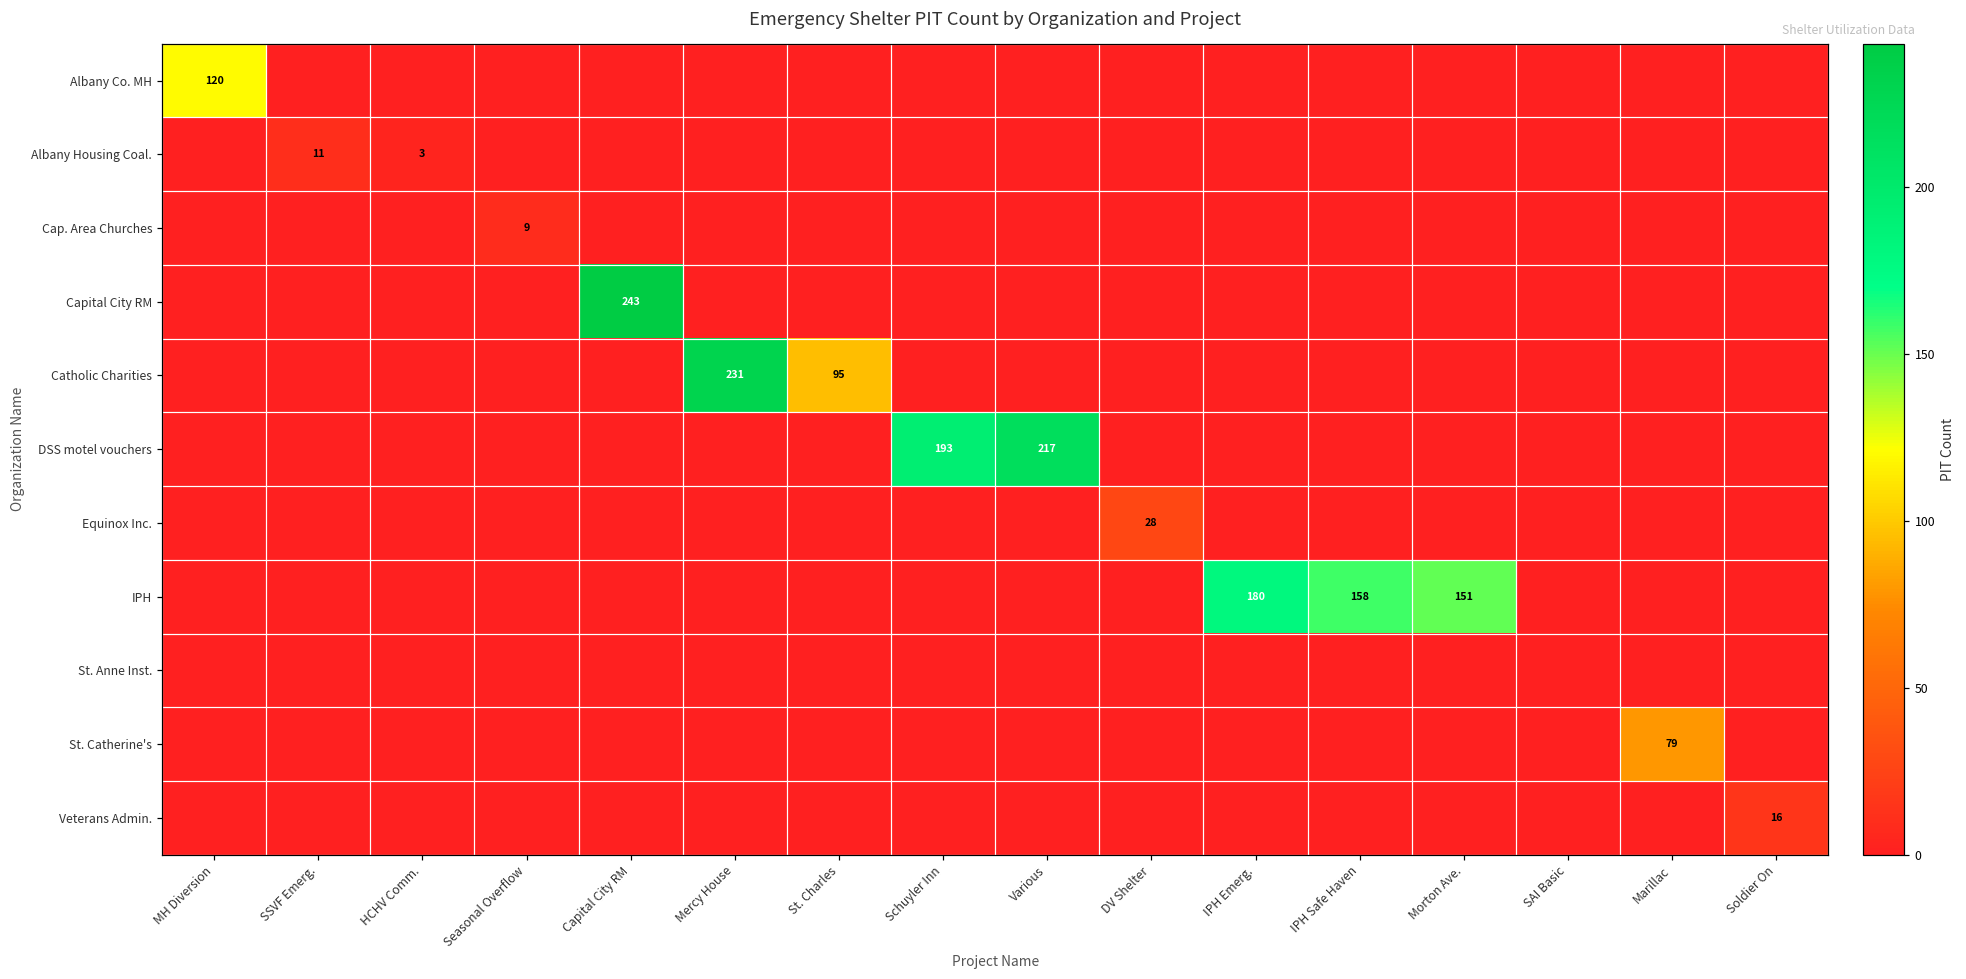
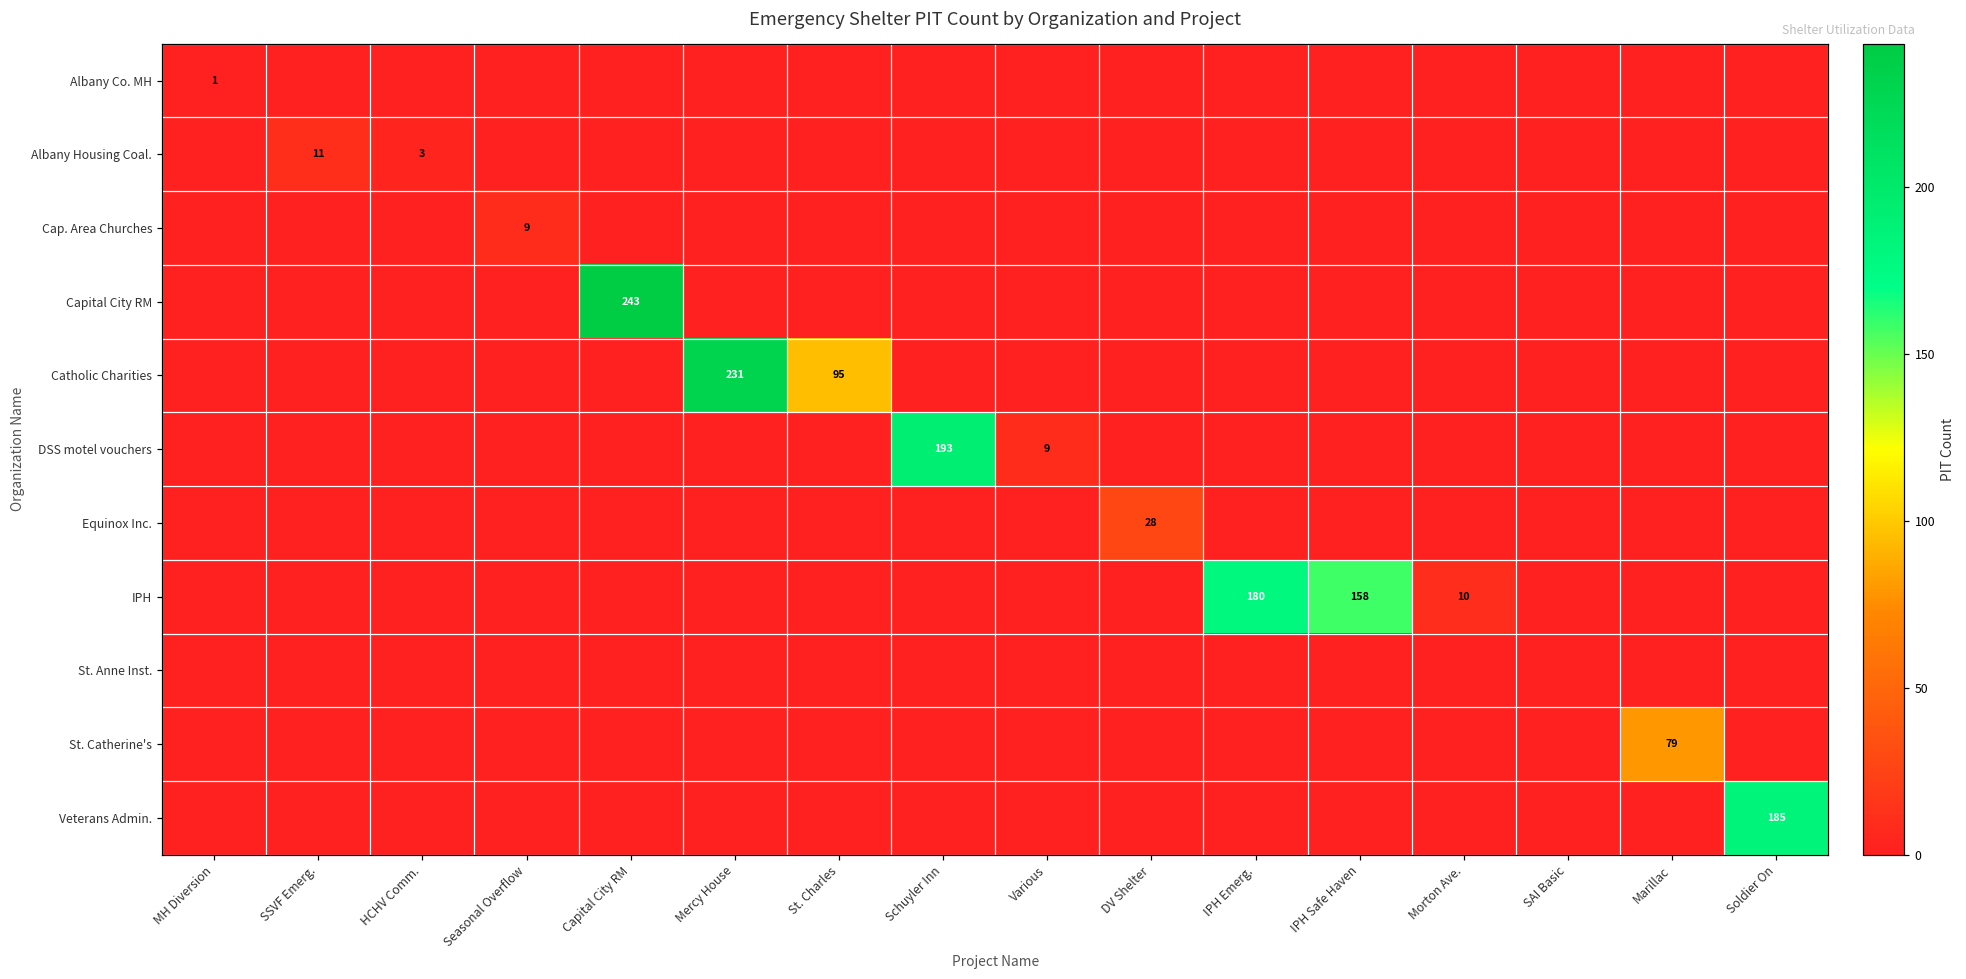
  {
    "Albany Co. MH": {
-     "MH Diversion": 120
+     "MH Diversion": 1
    },
    "Albany Housing Coal.": {
      "SSVF Emerg.": 11,
      "HCHV Comm.": 3
    },
    "Cap. Area Churches": {
      "Seasonal Overflow": 9
    },
    "Capital City RM": {
      "Capital City RM": 243
    },
    "Catholic Charities": {
      "Mercy House": 231,
      "St. Charles": 95
    },
    "DSS motel vouchers": {
      "Schuyler Inn": 193,
-     "Various": 217
+     "Various": 9
    },
    "Equinox Inc.": {
      "DV Shelter": 28
    },
    "IPH": {
      "IPH Emerg.": 180,
      "IPH Safe Haven": 158,
-     "Morton Ave.": 151
+     "Morton Ave.": 10
    },
    "St. Catherine's": {
      "Marillac": 79
    },
    "Veterans Admin.": {
-     "Soldier On": 16
+     "Soldier On": 185
    }
  }
